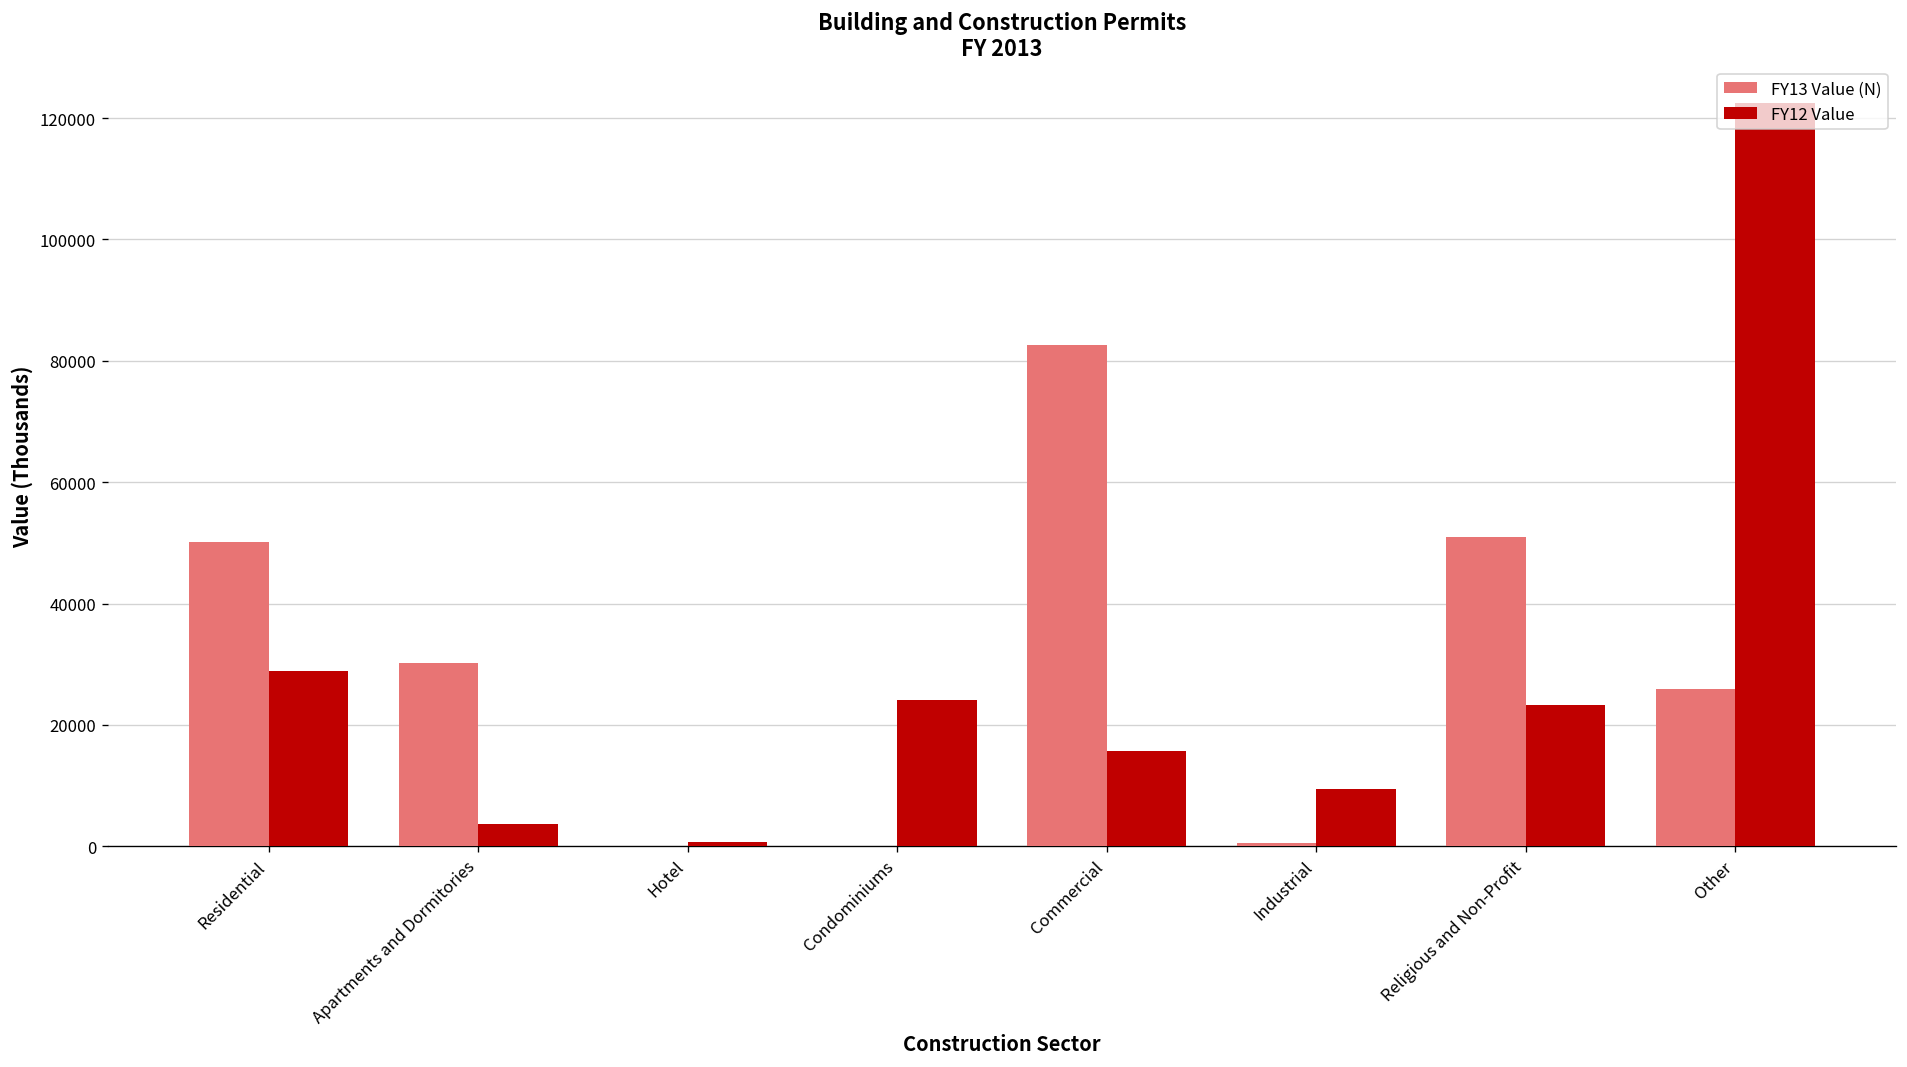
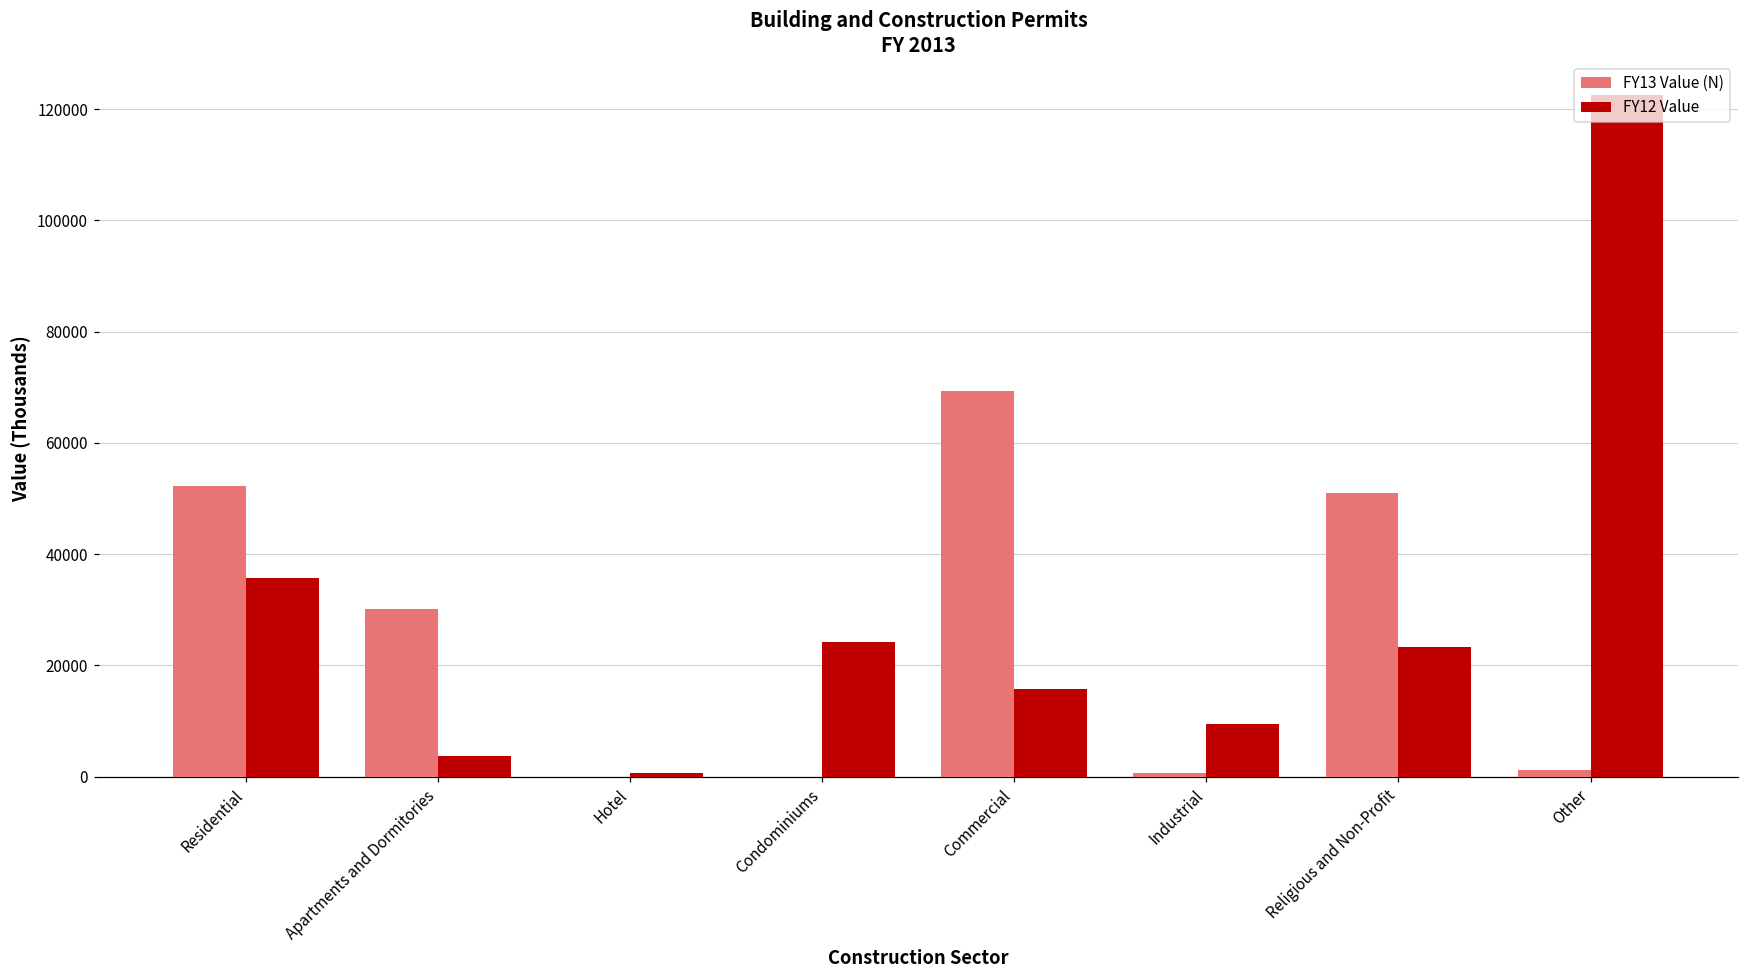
  {
    "FY13 Value (N)": {
-     "Residential": 50000,
+     "Residential": 52000,
      "Apartments and Dormitories": 30000,
      "Hotel": 0,
      "Condominiums": 0,
-     "Commercial": 83000,
+     "Commercial": 69000,
      "Industrial": 1000,
      "Religious and Non-Profit": 51000,
-     "Other": 26000
+     "Other": 1000
    },
    "FY12 Value": {
-     "Residential": 29000,
+     "Residential": 36000,
      "Apartments and Dormitories": 4000,
      "Hotel": 1000,
      "Condominiums": 24000,
      "Commercial": 16000,
      "Industrial": 9000,
      "Religious and Non-Profit": 23000
    }
  }
